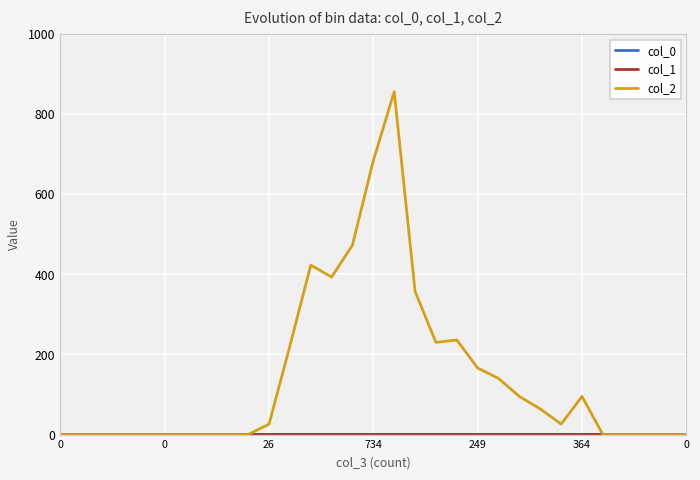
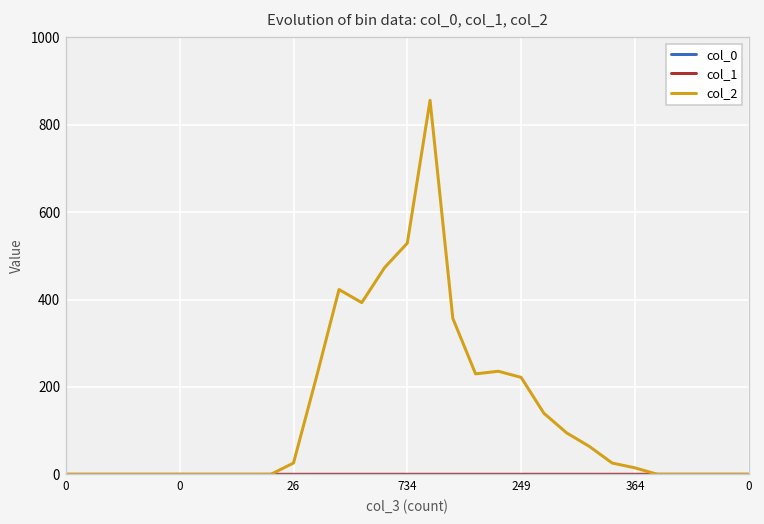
  {
    "col_1": {
      "734": 0,
      "249": 0,
      "364": 0
    },
    "col_2": {
-     "734": 680,
-     "249": 170,
-     "364": 100
+     "734": 530,
+     "249": 220,
+     "364": 20
    }
  }
